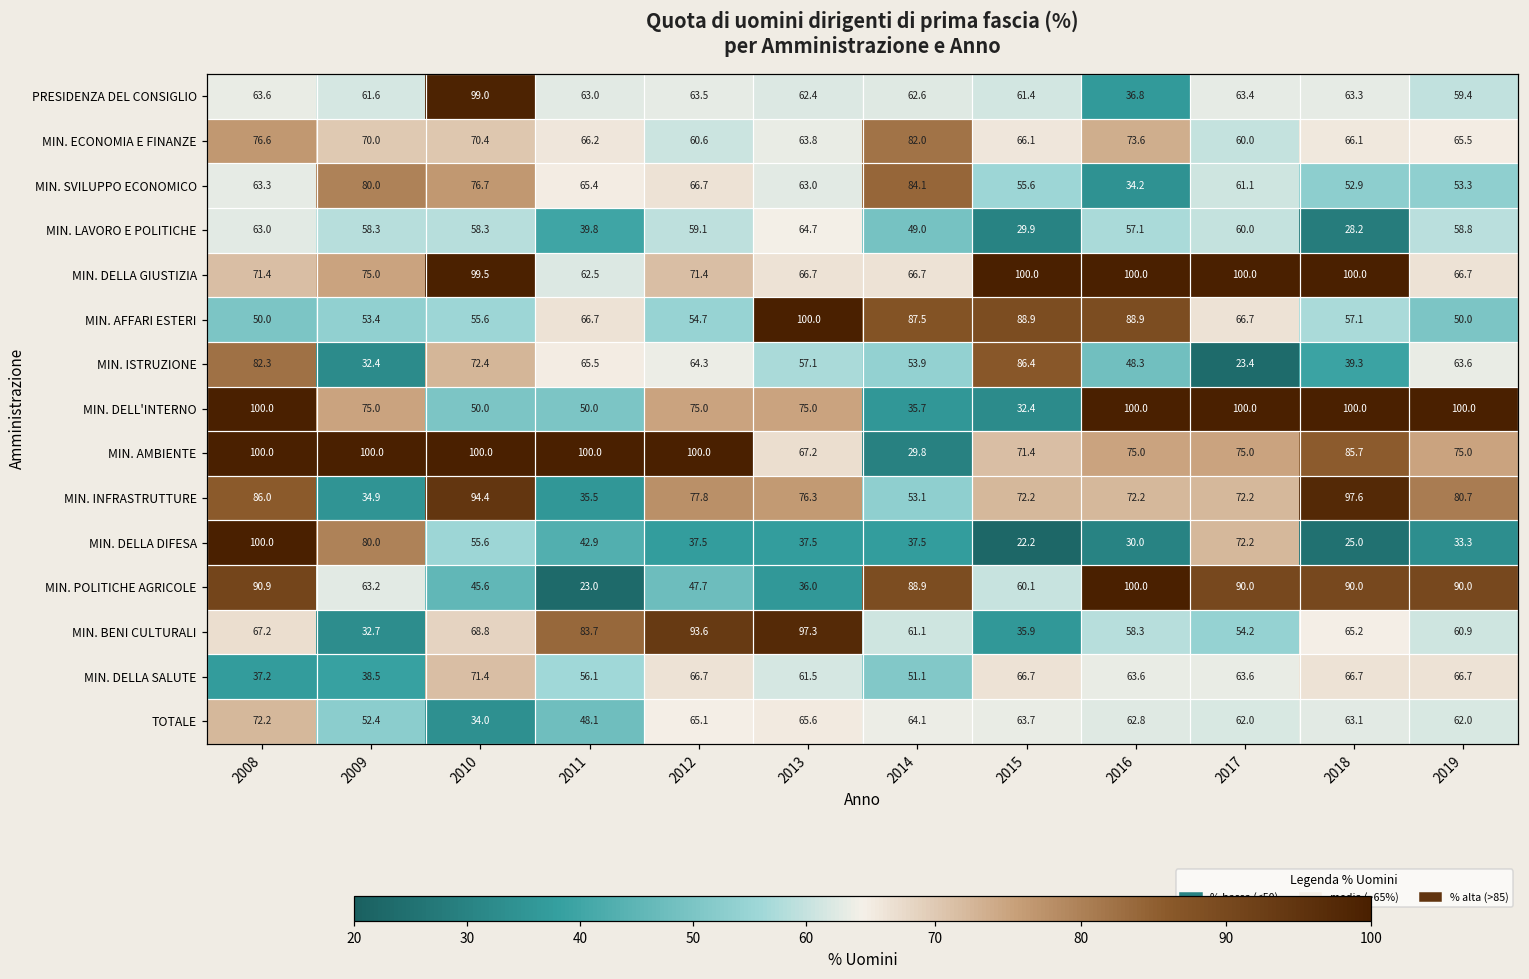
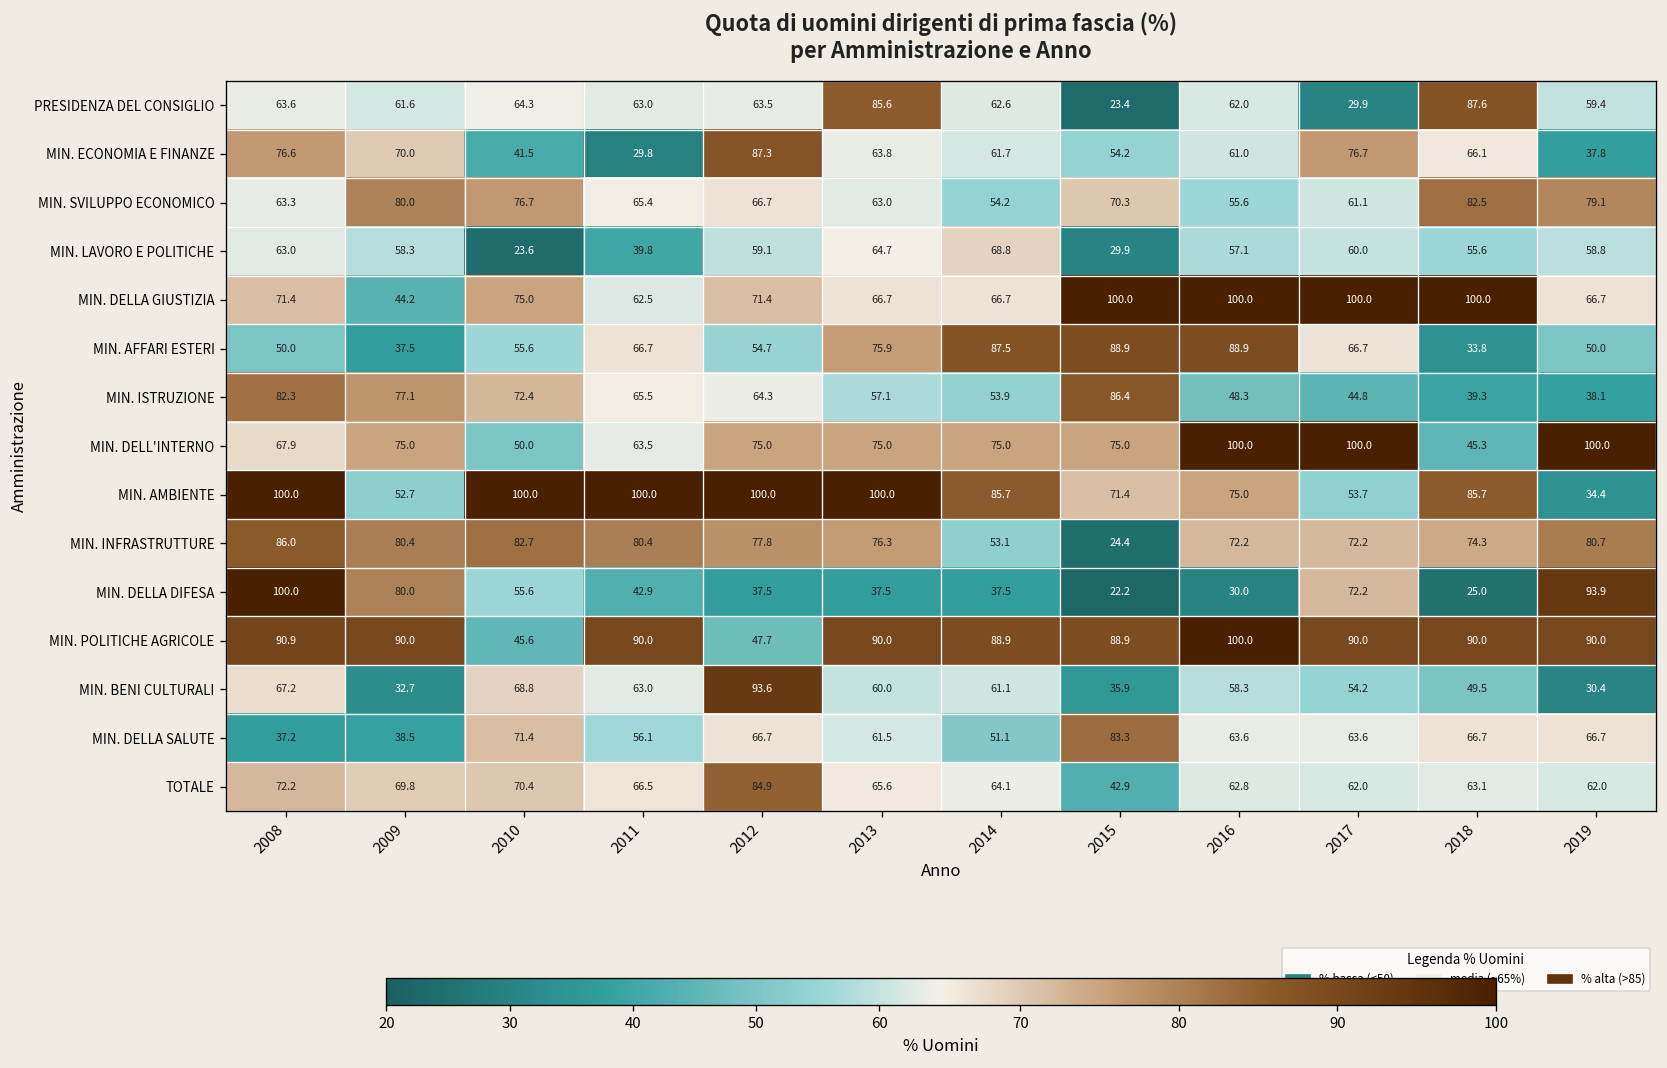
  {
    "PRESIDENZA DEL CONSIGLIO": {
      "2008": 63.6,
      "2009": 61.6,
-     "2010": 99.0,
+     "2010": 64.3,
      "2011": 63.0,
      "2012": 63.5,
-     "2013": 62.4,
+     "2013": 85.6,
      "2014": 62.6,
-     "2015": 61.4,
-     "2016": 36.8,
-     "2017": 63.4,
-     "2018": 63.3,
+     "2015": 23.4,
+     "2016": 62.0,
+     "2017": 29.9,
+     "2018": 87.6,
      "2019": 59.4
    },
    "MIN. ECONOMIA E FINANZE": {
      "2008": 76.6,
      "2009": 70.0,
-     "2010": 70.4,
-     "2011": 66.2,
-     "2012": 60.6,
+     "2010": 41.5,
+     "2011": 29.8,
+     "2012": 87.3,
      "2013": 63.8,
-     "2014": 82.0,
-     "2015": 66.1,
-     "2016": 73.6,
-     "2017": 60.0,
+     "2014": 61.7,
+     "2015": 54.2,
+     "2016": 61.0,
+     "2017": 76.7,
      "2018": 66.1,
-     "2019": 65.5
+     "2019": 37.8
    },
    "MIN. SVILUPPO ECONOMICO": {
      "2008": 63.3,
      "2009": 80.0,
      "2010": 76.7,
      "2011": 65.4,
      "2012": 66.7,
      "2013": 63.0,
-     "2014": 84.1,
-     "2015": 55.6,
-     "2016": 34.2,
+     "2014": 54.2,
+     "2015": 70.3,
+     "2016": 55.6,
      "2017": 61.1,
-     "2018": 52.9,
-     "2019": 53.3
+     "2018": 82.5,
+     "2019": 79.1
    },
    "MIN. LAVORO E POLITICHE": {
      "2008": 63.0,
      "2009": 58.3,
-     "2010": 58.3,
+     "2010": 23.6,
      "2011": 39.8,
      "2012": 59.1,
      "2013": 64.7,
-     "2014": 49.0,
+     "2014": 68.8,
      "2015": 29.9,
      "2016": 57.1,
      "2017": 60.0,
-     "2018": 28.2,
+     "2018": 55.6,
      "2019": 58.8
    },
    "MIN. DELLA GIUSTIZIA": {
      "2008": 71.4,
-     "2009": 75.0,
-     "2010": 99.5,
+     "2009": 44.2,
+     "2010": 75.0,
      "2011": 62.5,
      "2012": 71.4,
      "2013": 66.7,
      "2014": 66.7,
      "2015": 100.0,
      "2016": 100.0,
      "2017": 100.0,
      "2018": 100.0,
      "2019": 66.7
    },
    "MIN. AFFARI ESTERI": {
      "2008": 50.0,
-     "2009": 53.4,
+     "2009": 37.5,
      "2010": 55.6,
      "2011": 66.7,
      "2012": 54.7,
-     "2013": 100.0,
+     "2013": 75.9,
      "2014": 87.5,
      "2015": 88.9,
      "2016": 88.9,
      "2017": 66.7,
-     "2018": 57.1,
+     "2018": 33.8,
      "2019": 50.0
    },
    "MIN. ISTRUZIONE": {
      "2008": 82.3,
-     "2009": 32.4,
+     "2009": 77.1,
      "2010": 72.4,
      "2011": 65.5,
      "2012": 64.3,
      "2013": 57.1,
      "2014": 53.9,
      "2015": 86.4,
      "2016": 48.3,
-     "2017": 23.4,
+     "2017": 44.8,
      "2018": 39.3,
-     "2019": 63.6
+     "2019": 38.1
    },
    "MIN. DELL'INTERNO": {
-     "2008": 100.0,
+     "2008": 67.9,
      "2009": 75.0,
      "2010": 50.0,
-     "2011": 50.0,
+     "2011": 63.5,
      "2012": 75.0,
      "2013": 75.0,
-     "2014": 35.7,
-     "2015": 32.4,
+     "2014": 75.0,
+     "2015": 75.0,
      "2016": 100.0,
      "2017": 100.0,
-     "2018": 100.0,
+     "2018": 45.3,
      "2019": 100.0
    },
    "MIN. AMBIENTE": {
      "2008": 100.0,
-     "2009": 100.0,
+     "2009": 52.7,
      "2010": 100.0,
      "2011": 100.0,
      "2012": 100.0,
-     "2013": 67.2,
-     "2014": 29.8,
+     "2013": 100.0,
+     "2014": 85.7,
      "2015": 71.4,
      "2016": 75.0,
-     "2017": 75.0,
+     "2017": 53.7,
      "2018": 85.7,
-     "2019": 75.0
+     "2019": 34.4
    },
    "MIN. INFRASTRUTTURE": {
      "2008": 86.0,
-     "2009": 34.9,
-     "2010": 94.4,
-     "2011": 35.5,
+     "2009": 80.4,
+     "2010": 82.7,
+     "2011": 80.4,
      "2012": 77.8,
      "2013": 76.3,
      "2014": 53.1,
-     "2015": 72.2,
+     "2015": 24.4,
      "2016": 72.2,
      "2017": 72.2,
-     "2018": 97.6,
+     "2018": 74.3,
      "2019": 80.7
    },
    "MIN. DELLA DIFESA": {
      "2008": 100.0,
      "2009": 80.0,
      "2010": 55.6,
      "2011": 42.9,
      "2012": 37.5,
      "2013": 37.5,
      "2014": 37.5,
      "2015": 22.2,
      "2016": 30.0,
      "2017": 72.2,
      "2018": 25.0,
-     "2019": 33.3
+     "2019": 93.9
    },
    "MIN. POLITICHE AGRICOLE": {
      "2008": 90.9,
-     "2009": 63.2,
+     "2009": 90.0,
      "2010": 45.6,
-     "2011": 23.0,
+     "2011": 90.0,
      "2012": 47.7,
-     "2013": 36.0,
+     "2013": 90.0,
      "2014": 88.9,
-     "2015": 60.1,
+     "2015": 88.9,
      "2016": 100.0,
      "2017": 90.0,
      "2018": 90.0,
      "2019": 90.0
    },
    "MIN. BENI CULTURALI": {
      "2008": 67.2,
      "2009": 32.7,
      "2010": 68.8,
-     "2011": 83.7,
+     "2011": 63.0,
      "2012": 93.6,
-     "2013": 97.3,
+     "2013": 60.0,
      "2014": 61.1,
      "2015": 35.9,
      "2016": 58.3,
      "2017": 54.2,
-     "2018": 65.2,
-     "2019": 60.9
+     "2018": 49.5,
+     "2019": 30.4
    },
    "MIN. DELLA SALUTE": {
      "2008": 37.2,
      "2009": 38.5,
      "2010": 71.4,
      "2011": 56.1,
      "2012": 66.7,
      "2013": 61.5,
      "2014": 51.1,
-     "2015": 66.7,
+     "2015": 83.3,
      "2016": 63.6,
      "2017": 63.6,
      "2018": 66.7,
      "2019": 66.7
    },
    "TOTALE": {
      "2008": 72.2,
-     "2009": 52.4,
-     "2010": 34.0,
-     "2011": 48.1,
-     "2012": 65.1,
+     "2009": 69.8,
+     "2010": 70.4,
+     "2011": 66.5,
+     "2012": 84.9,
      "2013": 65.6,
      "2014": 64.1,
-     "2015": 63.7,
+     "2015": 42.9,
      "2016": 62.8,
      "2017": 62.0,
      "2018": 63.1,
      "2019": 62.0
    }
  }
